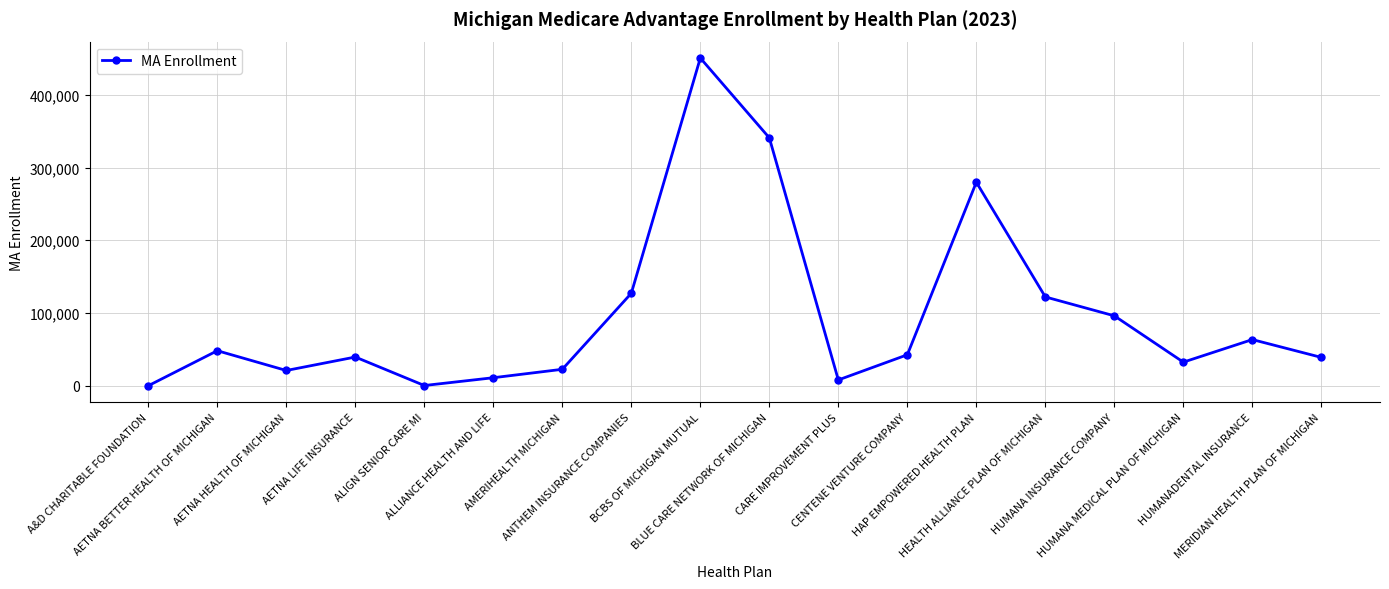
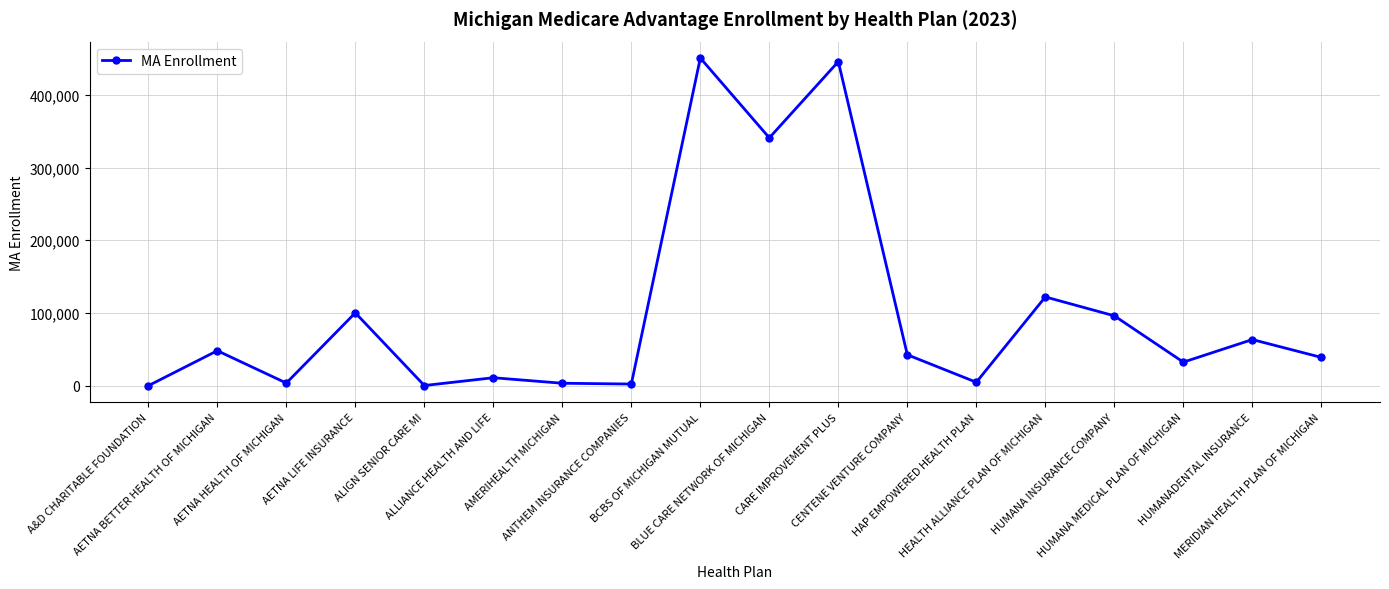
  {
    "A&D CHARITABLE FOUNDATION": "0",
    "AETNA BETTER HEALTH OF MICHIGAN": "50,000",
-   "AETNA HEALTH OF MICHIGAN": "20,000",
-   "AETNA LIFE INSURANCE": "40,000",
+   "AETNA HEALTH OF MICHIGAN": "0",
+   "AETNA LIFE INSURANCE": "100,000",
    "ALIGN SENIOR CARE MI": "0",
    "ALLIANCE HEALTH AND LIFE": "10,000",
-   "AMERIHEALTH MICHIGAN": "20,000",
-   "ANTHEM INSURANCE COMPANIES": "130,000",
+   "AMERIHEALTH MICHIGAN": "0",
+   "ANTHEM INSURANCE COMPANIES": "0",
    "BCBS OF MICHIGAN MUTUAL": "450,000",
    "BLUE CARE NETWORK OF MICHIGAN": "340,000",
-   "CARE IMPROVEMENT PLUS": "10,000",
+   "CARE IMPROVEMENT PLUS": "450,000",
    "CENTENE VENTURE COMPANY": "40,000",
-   "HAP EMPOWERED HEALTH PLAN": "280,000",
+   "HAP EMPOWERED HEALTH PLAN": "0",
    "HEALTH ALLIANCE PLAN OF MICHIGAN": "120,000",
    "HUMANA INSURANCE COMPANY": "100,000",
    "HUMANA MEDICAL PLAN OF MICHIGAN": "30,000",
    "HUMANADENTAL INSURANCE": "60,000",
    "MERIDIAN HEALTH PLAN OF MICHIGAN": "40,000"
  }
